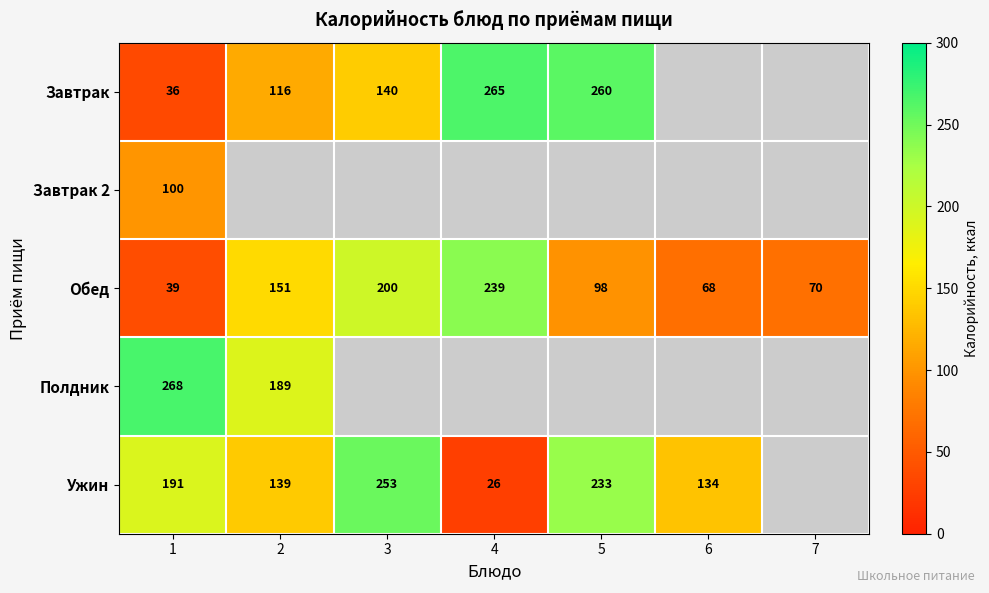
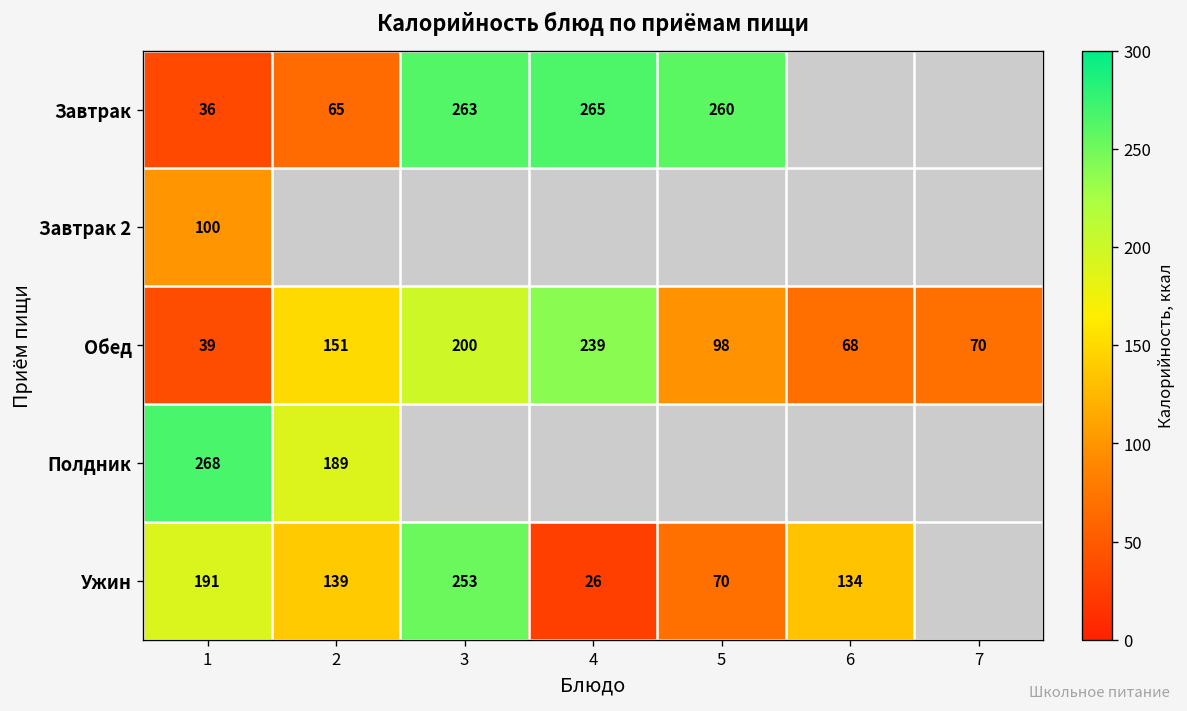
  {
    "Завтрак": {
      "1": 36,
-     "2": 116,
-     "3": 140,
+     "2": 65,
+     "3": 263,
      "4": 265,
      "5": 260
    },
    "Завтрак 2": {
      "1": 100
    },
    "Обед": {
      "1": 39,
      "2": 151,
      "3": 200,
      "4": 239,
      "5": 98,
      "6": 68,
      "7": 70
    },
    "Полдник": {
      "1": 268,
      "2": 189
    },
    "Ужин": {
      "1": 191,
      "2": 139,
      "3": 253,
      "4": 26,
-     "5": 233,
+     "5": 70,
      "6": 134
    }
  }
